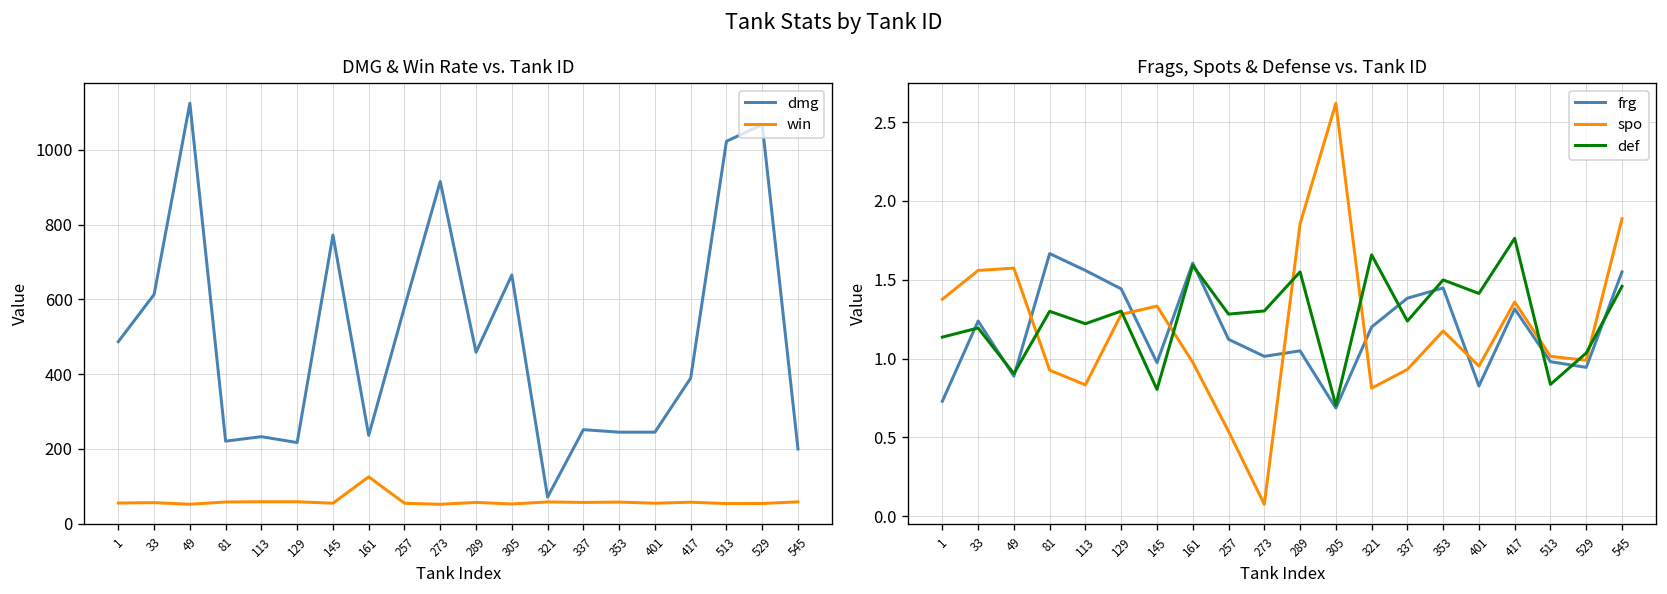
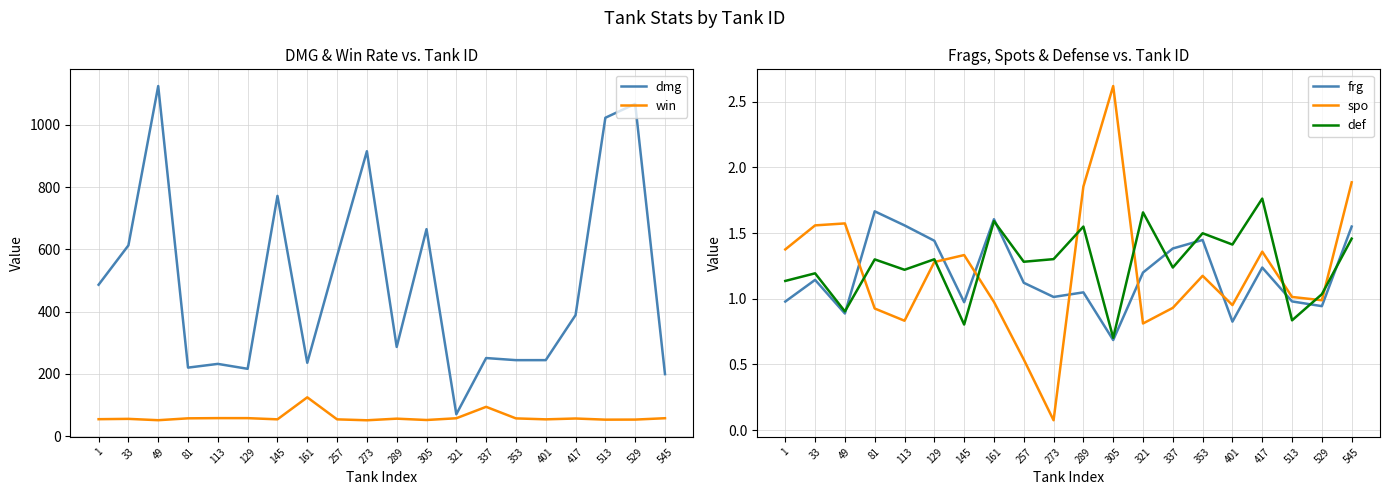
  {
    "DMG & Win Rate vs. Tank ID": {
      "dmg": {
        "1": 490,
        "33": 610,
        "49": 1120,
        "81": 220,
        "113": 230,
        "129": 220,
        "145": 770,
        "161": 240,
        "257": 580,
        "273": 920,
-       "289": 460,
+       "289": 290,
        "305": 670,
        "321": 70,
        "337": 250,
        "353": 240,
        "401": 240,
        "417": 390,
        "513": 1020,
        "545": 200
      },
      "win": {
        "1": 50,
        "33": 60,
        "49": 50,
        "81": 60,
        "113": 60,
        "129": 60,
        "145": 50,
        "161": 130,
        "257": 50,
        "273": 50,
        "289": 60,
        "305": 50,
        "321": 60,
-       "337": 60,
+       "337": 90,
        "353": 60,
        "401": 50,
        "417": 60,
        "513": 50,
        "529": 50,
        "545": 60
      }
    },
    "Frags, Spots & Defense vs. Tank ID": {
      "frg": {
-       "1": 0.73,
-       "33": 1.24,
+       "1": 0.98,
+       "33": 1.14,
        "81": 1.67,
        "113": 1.56,
        "129": 1.44,
        "145": 0.97,
        "257": 1.12,
        "273": 1.01,
        "289": 1.05,
        "321": 1.20,
        "337": 1.38,
        "353": 1.45,
        "401": 0.83,
-       "417": 1.32,
+       "417": 1.24,
        "513": 0.98,
        "529": 0.94,
        "545": 1.55
      },
      "spo": {
        "1": 1.38,
        "33": 1.56,
        "49": 1.57,
        "81": 0.93,
        "113": 0.83,
        "129": 1.28,
        "145": 1.33,
        "161": 0.98,
        "257": 0.54,
        "273": 0.08,
        "289": 1.86,
        "305": 2.62,
        "321": 0.81,
        "337": 0.93,
        "353": 1.18,
        "401": 0.95,
        "417": 1.36,
        "513": 1.01,
        "529": 0.99,
        "545": 1.89
      },
      "def": {
        "1": 1.14,
        "33": 1.19,
        "81": 1.30,
        "113": 1.22,
        "129": 1.30,
        "145": 0.80,
        "257": 1.28,
        "273": 1.30,
        "289": 1.55,
        "321": 1.66,
        "337": 1.24,
        "353": 1.50,
        "401": 1.41,
        "417": 1.76,
        "513": 0.84,
        "529": 1.04,
        "545": 1.46
      }
    }
  }
